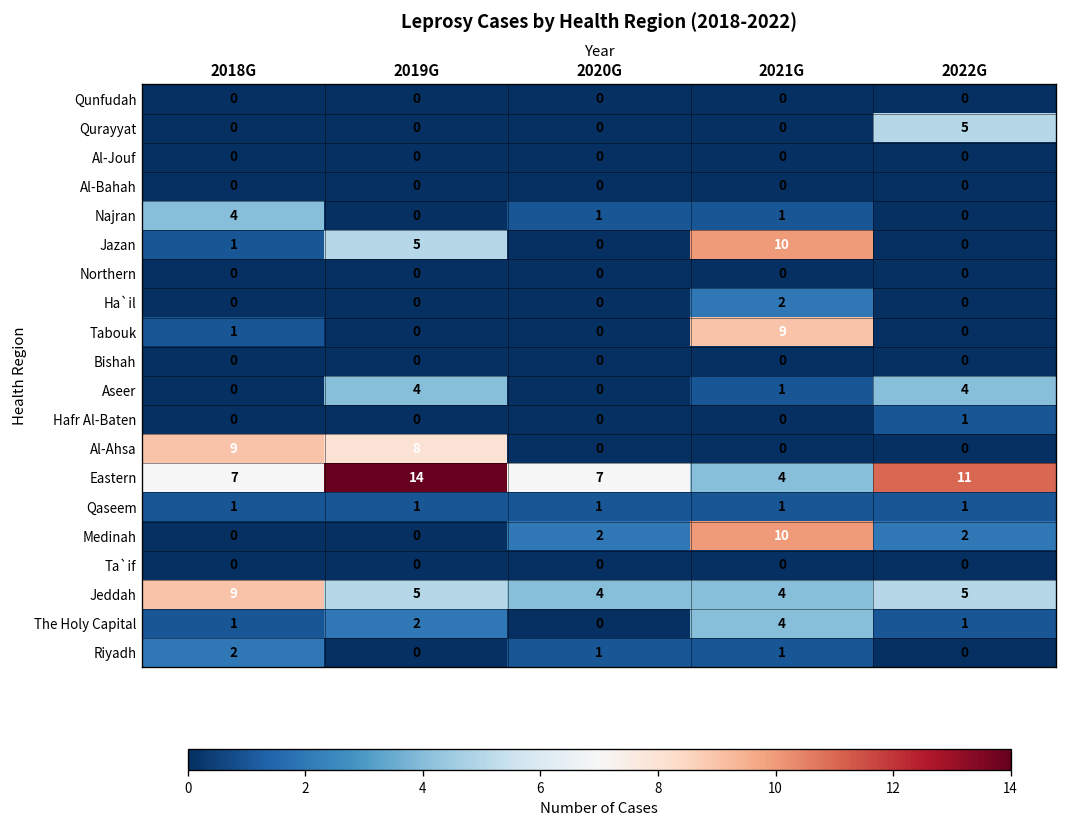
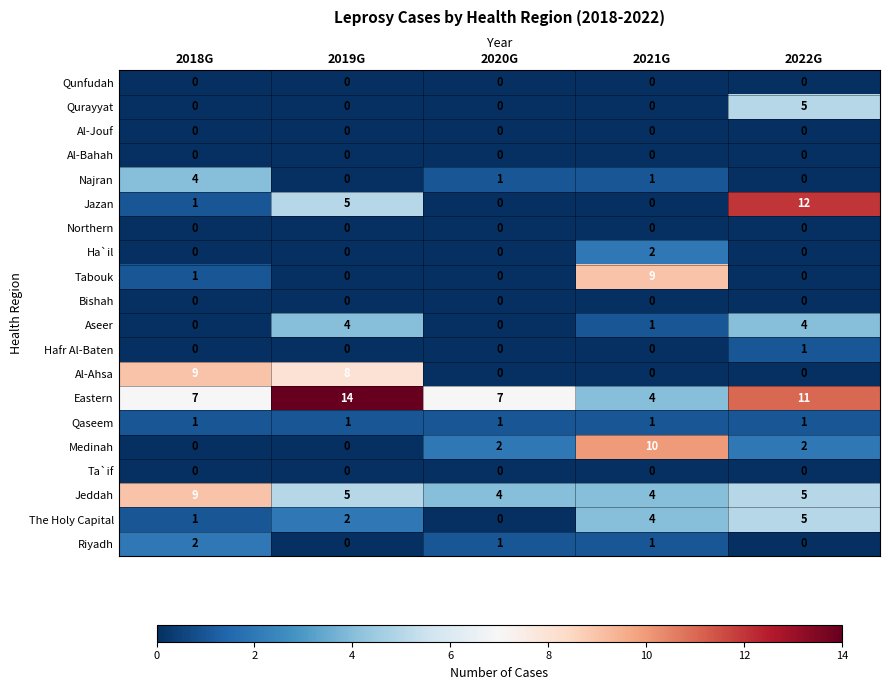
  {
    "Qunfudah": {
      "2018G": 0,
      "2019G": 0,
      "2020G": 0,
      "2021G": 0,
      "2022G": 0
    },
    "Qurayyat": {
      "2018G": 0,
      "2019G": 0,
      "2020G": 0,
      "2021G": 0,
      "2022G": 5
    },
    "Al-Jouf": {
      "2018G": 0,
      "2019G": 0,
      "2020G": 0,
      "2021G": 0,
      "2022G": 0
    },
    "Al-Bahah": {
      "2018G": 0,
      "2019G": 0,
      "2020G": 0,
      "2021G": 0,
      "2022G": 0
    },
    "Najran": {
      "2018G": 4,
      "2019G": 0,
      "2020G": 1,
      "2021G": 1,
      "2022G": 0
    },
    "Jazan": {
      "2018G": 1,
      "2019G": 5,
      "2020G": 0,
-     "2021G": 10,
-     "2022G": 0
+     "2021G": 0,
+     "2022G": 12
    },
    "Northern": {
      "2018G": 0,
      "2019G": 0,
      "2020G": 0,
      "2021G": 0,
      "2022G": 0
    },
    "Ha`il": {
      "2018G": 0,
      "2019G": 0,
      "2020G": 0,
      "2021G": 2,
      "2022G": 0
    },
    "Tabouk": {
      "2018G": 1,
      "2019G": 0,
      "2020G": 0,
      "2021G": 9,
      "2022G": 0
    },
    "Bishah": {
      "2018G": 0,
      "2019G": 0,
      "2020G": 0,
      "2021G": 0,
      "2022G": 0
    },
    "Aseer": {
      "2018G": 0,
      "2019G": 4,
      "2020G": 0,
      "2021G": 1,
      "2022G": 4
    },
    "Hafr Al-Baten": {
      "2018G": 0,
      "2019G": 0,
      "2020G": 0,
      "2021G": 0,
      "2022G": 1
    },
    "Al-Ahsa": {
      "2018G": 9,
      "2020G": 0,
      "2021G": 0,
      "2022G": 0
    },
    "Eastern": {
      "2018G": 7,
      "2019G": 14,
      "2020G": 7,
      "2021G": 4,
      "2022G": 11
    },
    "Qaseem": {
      "2018G": 1,
      "2019G": 1,
      "2020G": 1,
      "2021G": 1,
      "2022G": 1
    },
    "Medinah": {
      "2018G": 0,
      "2019G": 0,
      "2020G": 2,
      "2021G": 10,
      "2022G": 2
    },
    "Ta`if": {
      "2018G": 0,
      "2019G": 0,
      "2020G": 0,
      "2021G": 0,
      "2022G": 0
    },
    "Jeddah": {
      "2018G": 9,
      "2019G": 5,
      "2020G": 4,
      "2021G": 4,
      "2022G": 5
    },
    "The Holy Capital": {
      "2018G": 1,
      "2019G": 2,
      "2020G": 0,
      "2021G": 4,
-     "2022G": 1
+     "2022G": 5
    },
    "Riyadh": {
      "2018G": 2,
      "2019G": 0,
      "2020G": 1,
      "2021G": 1,
      "2022G": 0
    }
  }
